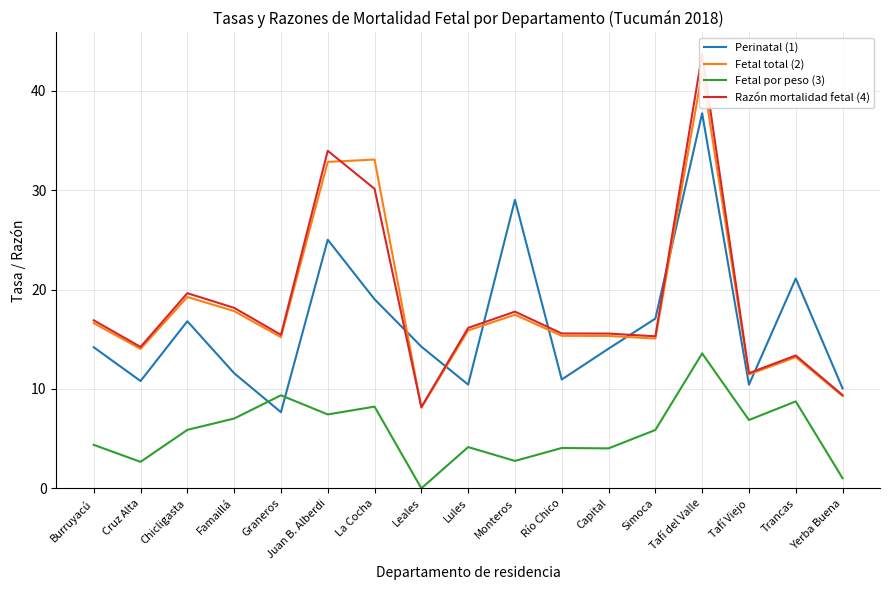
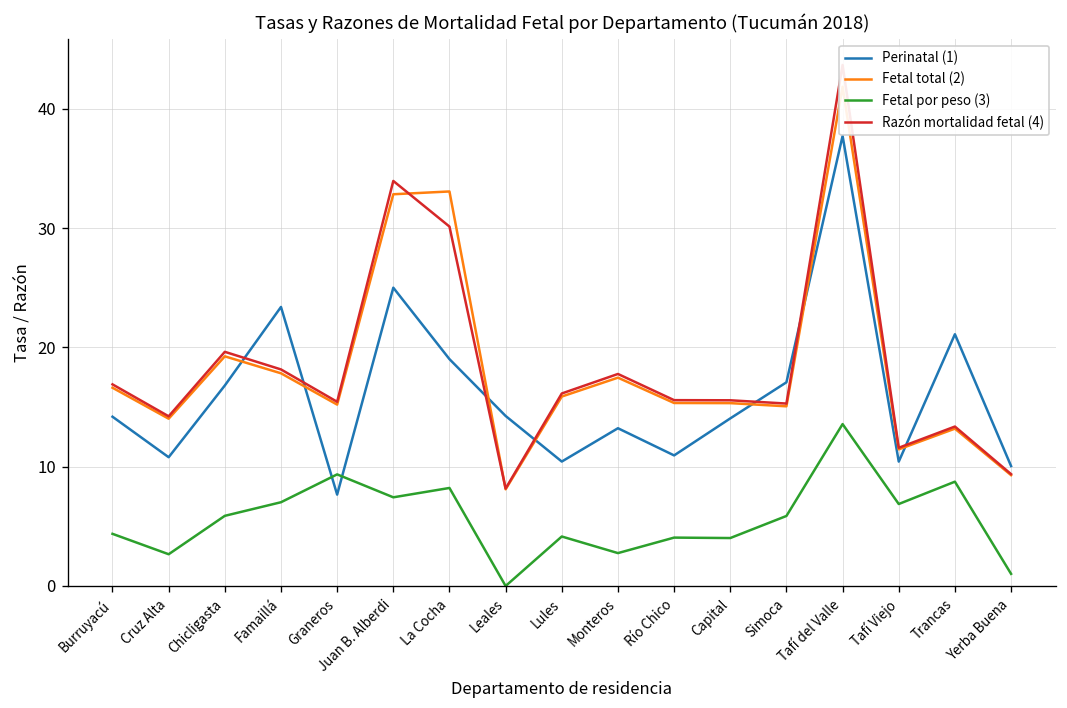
  {
    "Perinatal (1)": {
      "Burruyacú": 14,
      "Cruz Alta": 11,
      "Chicligasta": 17,
-     "Famaillá": 12,
+     "Famaillá": 23,
      "Graneros": 8,
      "Juan B. Alberdi": 25,
      "La Cocha": 19,
      "Leales": 14,
      "Lules": 10,
-     "Monteros": 29,
+     "Monteros": 13,
      "Río Chico": 11,
      "Capital": 14,
      "Simoca": 17,
      "Tafí del Valle": 38,
      "Tafí Viejo": 10,
      "Trancas": 21,
      "Yerba Buena": 10
    },
    "Fetal total (2)": {
      "Burruyacú": 17,
      "Chicligasta": 19,
      "Famaillá": 18,
      "Juan B. Alberdi": 33,
      "La Cocha": 33,
      "Monteros": 17
    },
    "Fetal por peso (3)": {
      "Burruyacú": 4,
      "Cruz Alta": 3,
      "Chicligasta": 6,
      "Famaillá": 7,
      "Graneros": 9,
      "Juan B. Alberdi": 7,
      "La Cocha": 8,
      "Leales": 0,
      "Lules": 4,
      "Monteros": 3,
      "Río Chico": 4,
      "Capital": 4,
      "Simoca": 6,
      "Tafí del Valle": 14,
      "Tafí Viejo": 7,
      "Trancas": 9,
      "Yerba Buena": 1
    },
    "Razón mortalidad fetal (4)": {
      "Burruyacú": 17,
      "Chicligasta": 20,
      "Famaillá": 18,
      "Juan B. Alberdi": 34,
      "La Cocha": 30,
      "Monteros": 18
    }
  }
